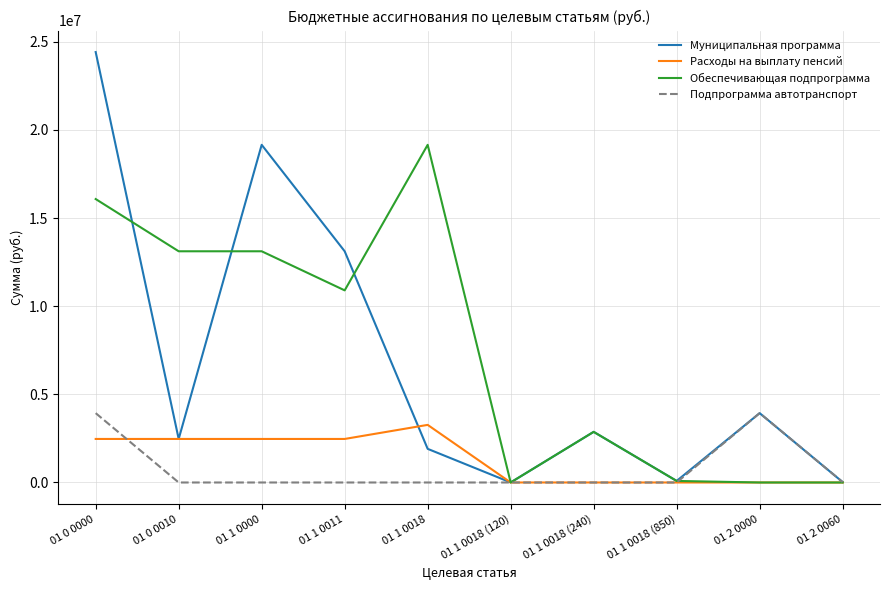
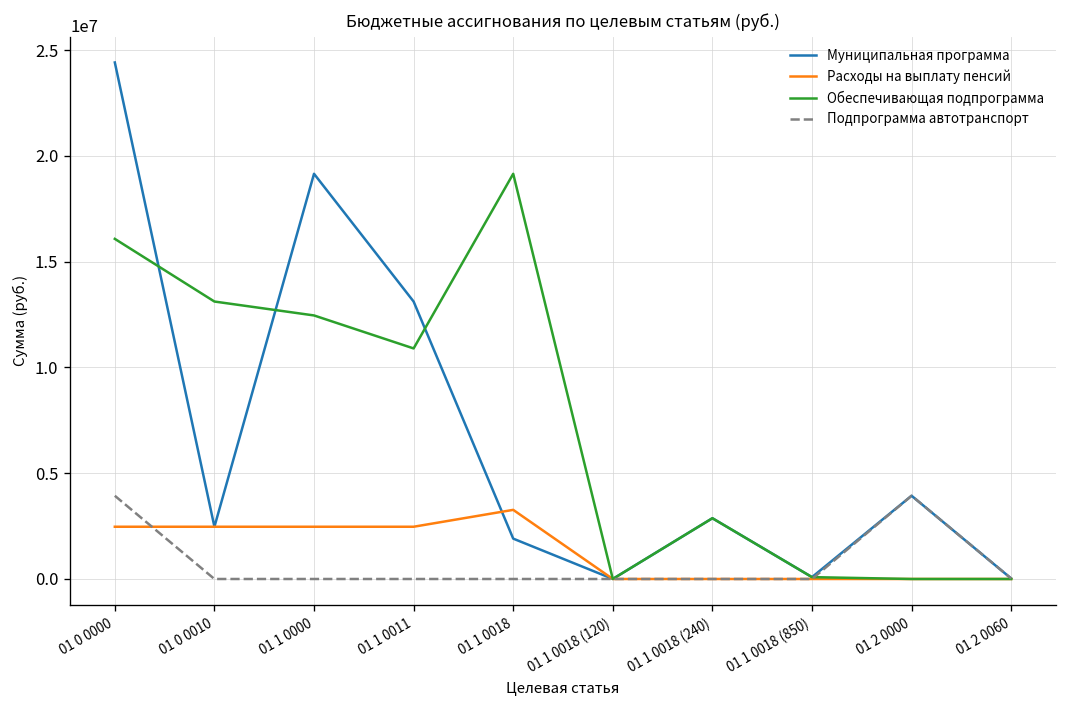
  {
    "Муниципальная программа": {
      "01 0 0000": 24400000,
      "01 1 0000": 19200000,
      "01 1 0011": 13100000,
      "01 1 0018": 1900000
    },
    "Расходы на выплату пенсий": {
      "01 0 0000": 2500000,
      "01 1 0000": 2500000,
      "01 1 0011": 2500000,
      "01 1 0018": 3300000
    },
    "Обеспечивающая подпрограмма": {
      "01 0 0000": 16100000,
      "01 0 0010": 13100000,
-     "01 1 0000": 13100000,
+     "01 1 0000": 12500000,
      "01 1 0011": 10900000,
      "01 1 0018": 19200000
    },
    "Подпрограмма автотранспорт": {
      "01 0 0000": 3900000,
      "01 0 0010": 0,
      "01 1 0000": 0,
      "01 1 0011": 0,
      "01 1 0018": 0
    }
  }
